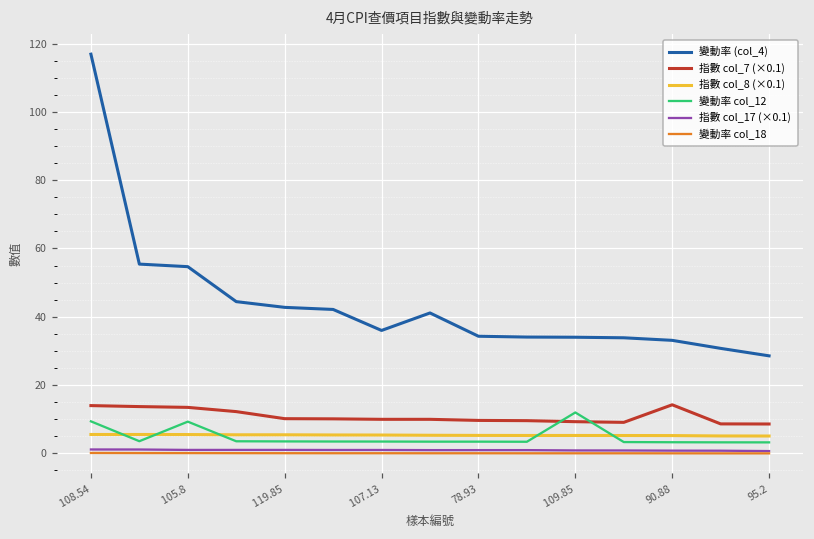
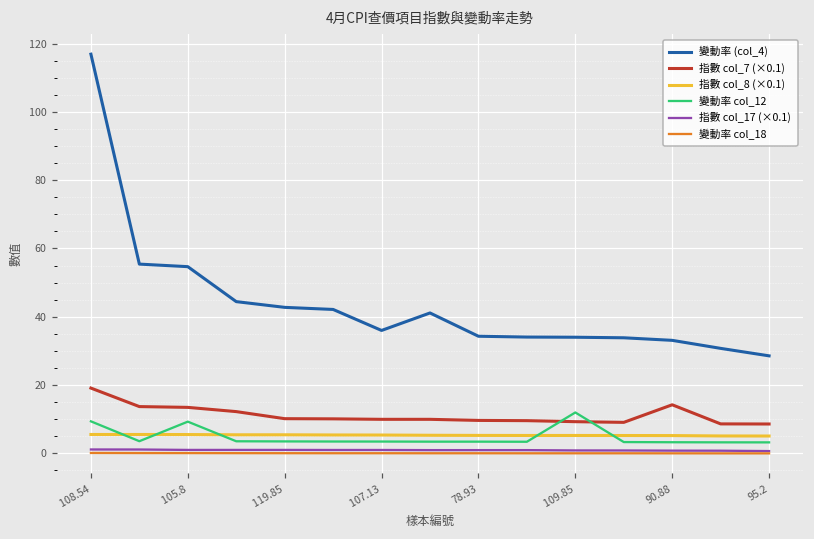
  {
    "變動率 (col_4)": {
      "108.54": 117,
      "105.8": 55,
      "119.85": 43,
      "107.13": 36,
      "78.93": 34,
      "109.85": 34,
      "90.88": 33,
      "95.2": 29
    },
    "指數 col_7 (×0.1)": {
-     "108.54": 14,
+     "108.54": 19,
      "105.8": 13,
      "119.85": 10,
      "107.13": 10,
      "78.93": 10,
      "109.85": 9,
      "90.88": 14,
      "95.2": 9
    },
    "指數 col_8 (×0.1)": {
      "108.54": 6,
      "105.8": 6,
      "119.85": 5,
      "107.13": 5,
      "78.93": 5,
      "109.85": 5,
      "90.88": 5,
      "95.2": 5
    },
    "變動率 col_12": {
      "108.54": 9,
      "105.8": 9,
      "119.85": 4,
      "107.13": 3,
      "78.93": 3,
      "109.85": 12,
      "90.88": 3,
      "95.2": 3
    },
    "指數 col_17 (×0.1)": {
      "108.54": 1,
      "105.8": 1,
      "119.85": 1,
      "107.13": 1,
      "78.93": 1,
      "109.85": 1
    },
    "變動率 col_18": {
      "108.54": 0,
      "105.8": 0,
      "119.85": 0,
      "107.13": 0,
      "78.93": 0,
      "109.85": 0
    }
  }
